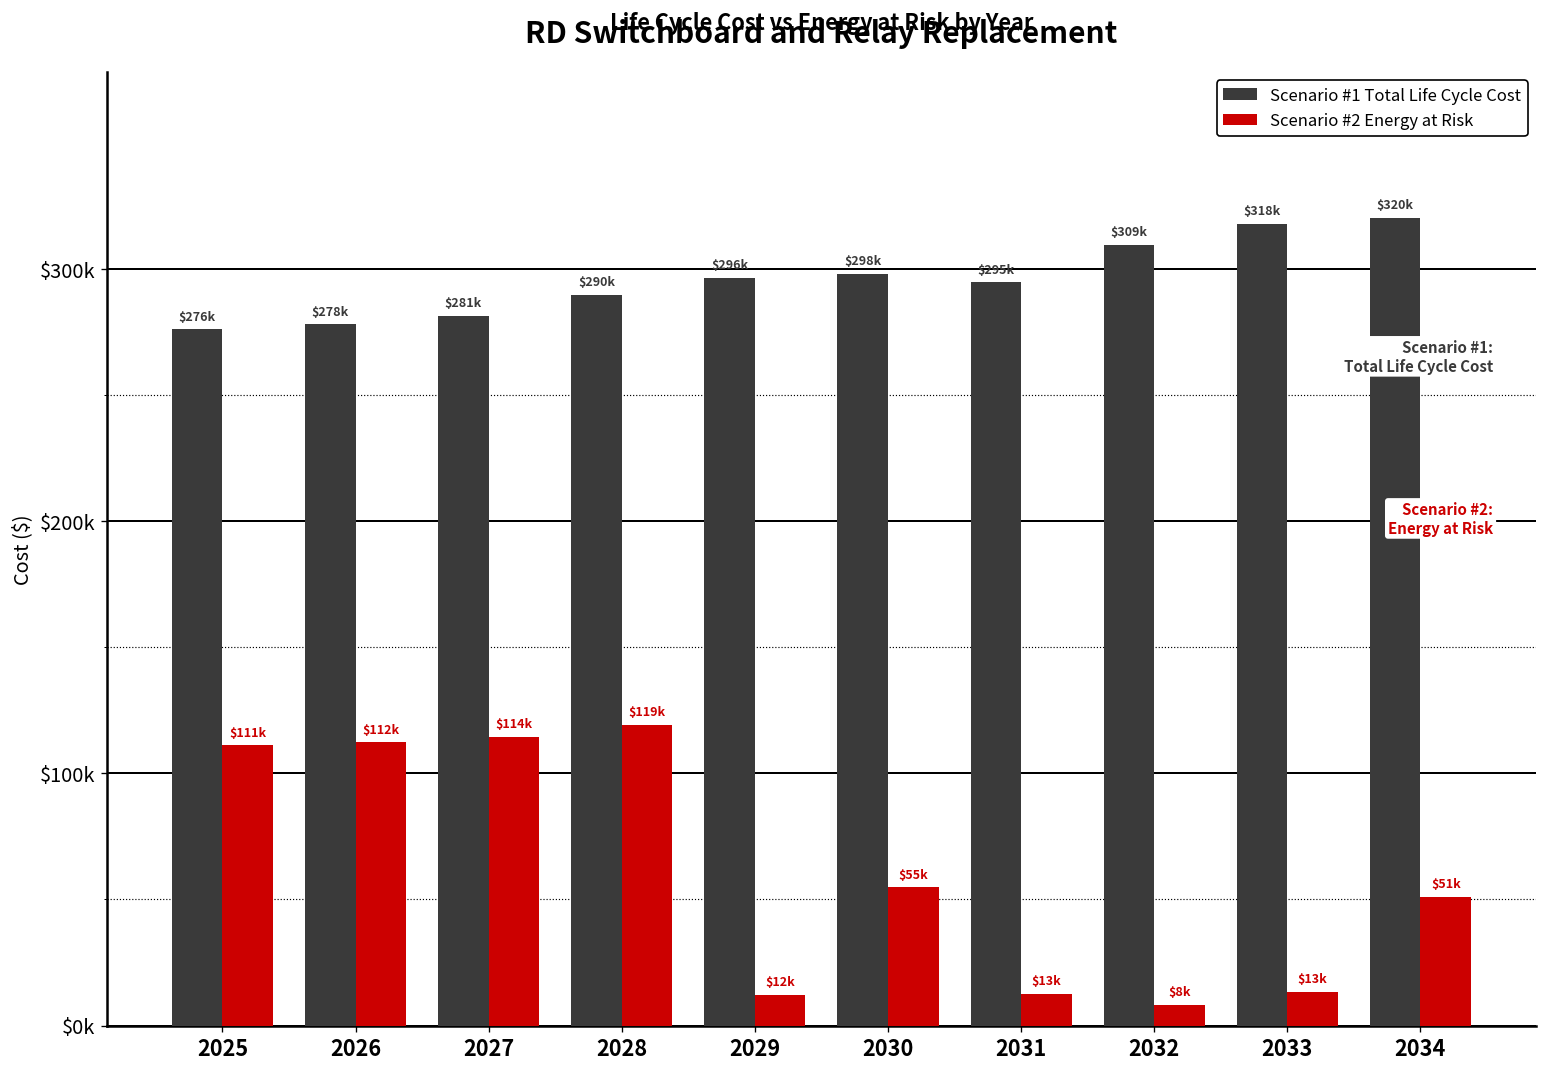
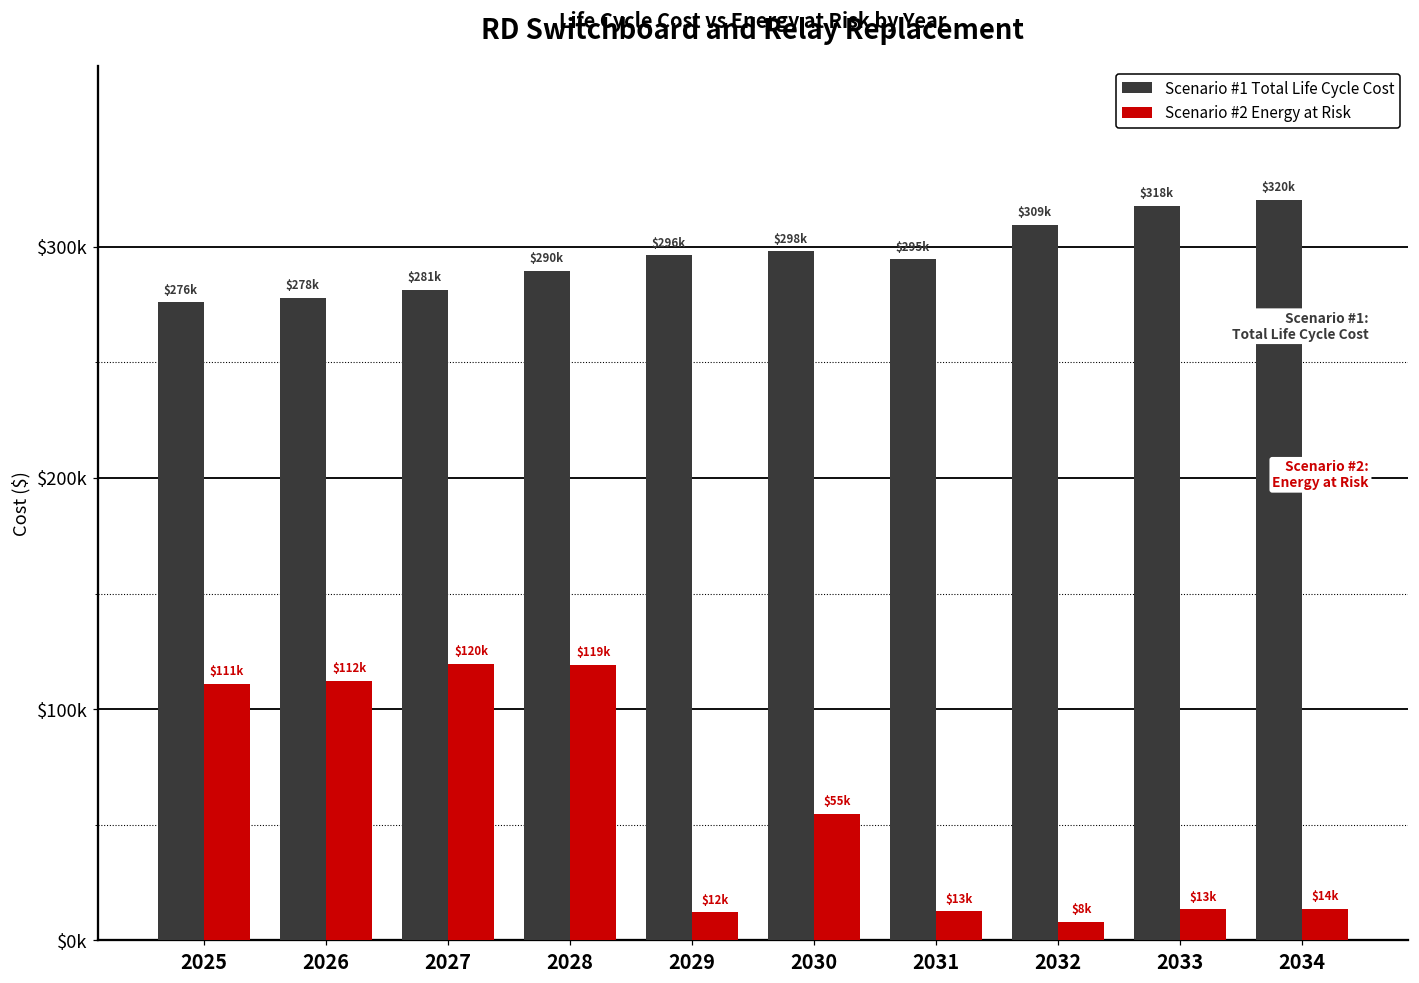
  {
    "Scenario #1 Total Life Cycle Cost": {
      "2025": "$276k",
      "2026": "$278k",
      "2027": "$281k",
      "2028": "$290k",
      "2029": "$296k",
      "2030": "$298k",
      "2031": "$295k",
      "2032": "$309k",
      "2033": "$318k",
      "2034": "$320k"
    },
    "Scenario #2 Energy at Risk": {
      "2025": "$111k",
      "2026": "$112k",
-     "2027": "$114k",
+     "2027": "$120k",
      "2028": "$119k",
      "2029": "$12k",
      "2030": "$55k",
      "2031": "$13k",
      "2032": "$8k",
      "2033": "$13k",
-     "2034": "$51k"
+     "2034": "$14k"
    }
  }
